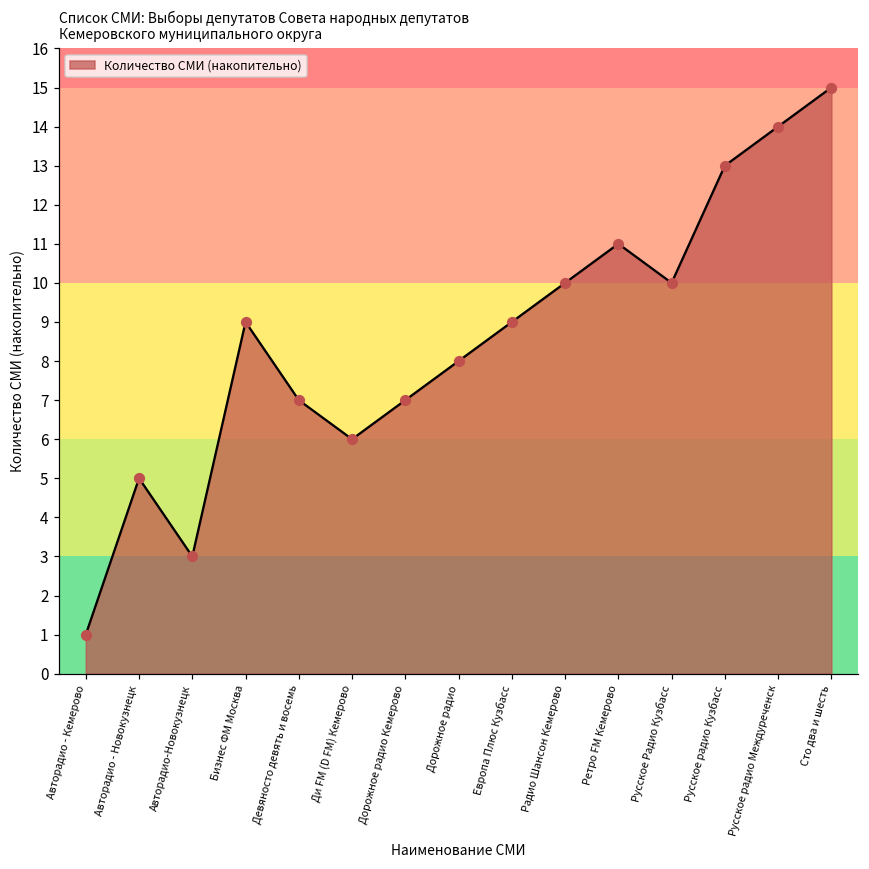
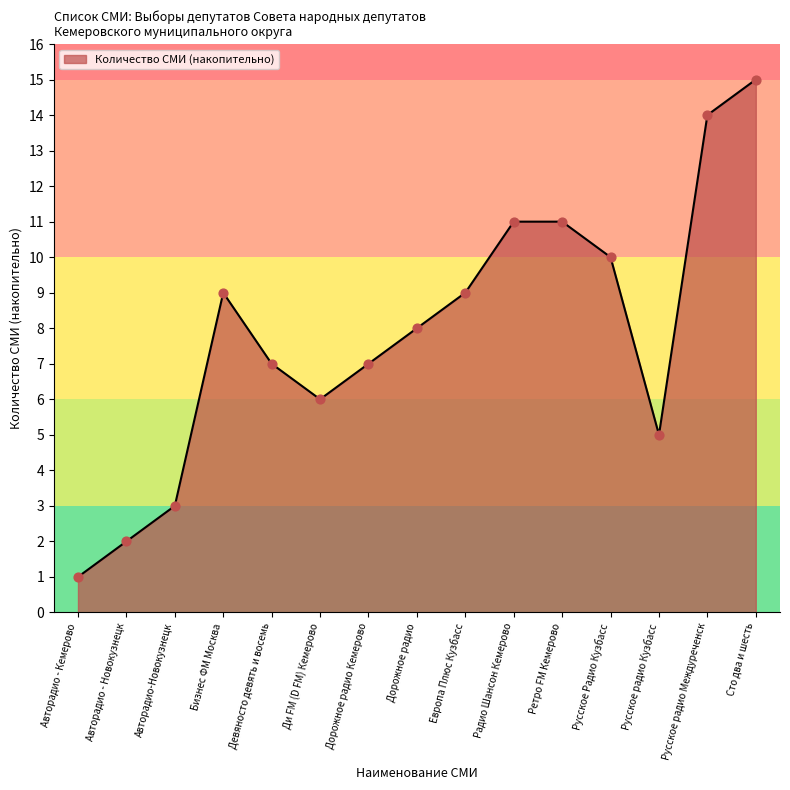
  {
    "Авторадио - Кемерово": 1,
-   "Авторадио - Новокузнецк": 5,
+   "Авторадио - Новокузнецк": 2,
    "Авторадио-Новокузнецк": 3,
    "Бизнес ФМ Москва": 9,
    "Девяносто девять и восемь": 7,
    "Ди FM (D FM) Кемерово": 6,
    "Дорожное радио Кемерово": 7,
    "Дорожное радио": 8,
    "Европа Плюс Кузбасс": 9,
-   "Радио Шансон Кемерово": 10,
+   "Радио Шансон Кемерово": 11,
    "Ретро FM Кемерово": 11,
    "Русское Радио Кузбасс": 10,
-   "Русское радио Кузбасс": 13,
+   "Русское радио Кузбасс": 5,
    "Русское радио Междуреченск": 14,
    "Сто два и шесть": 15
  }
